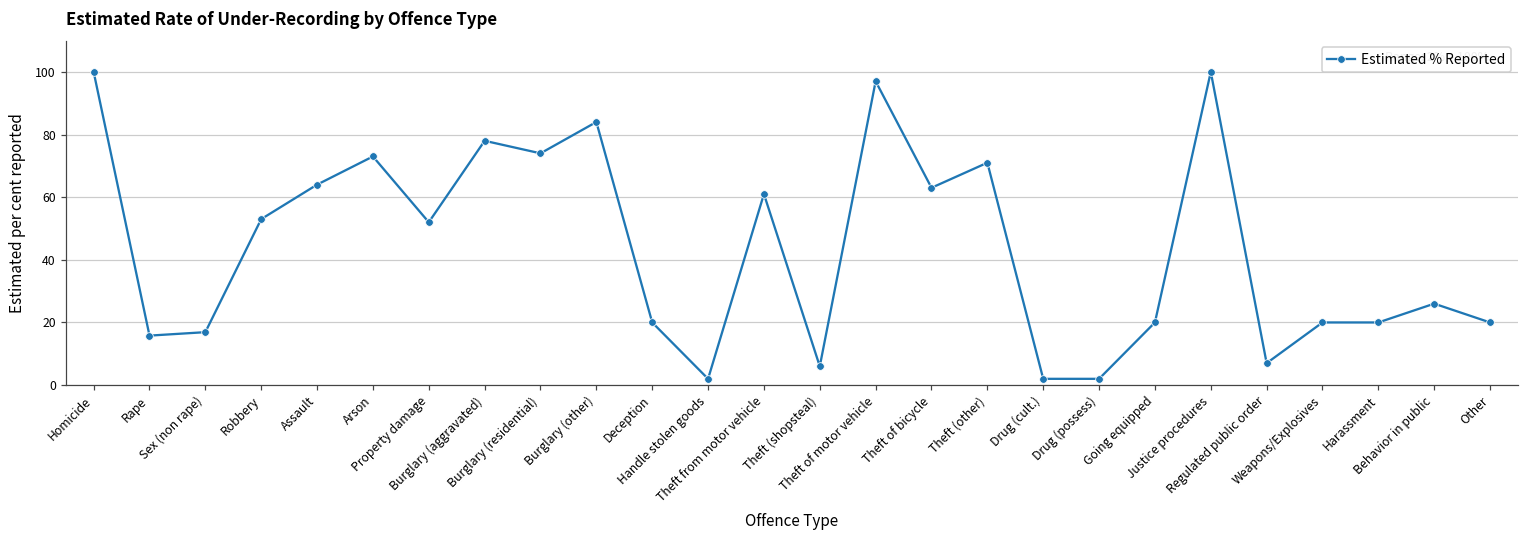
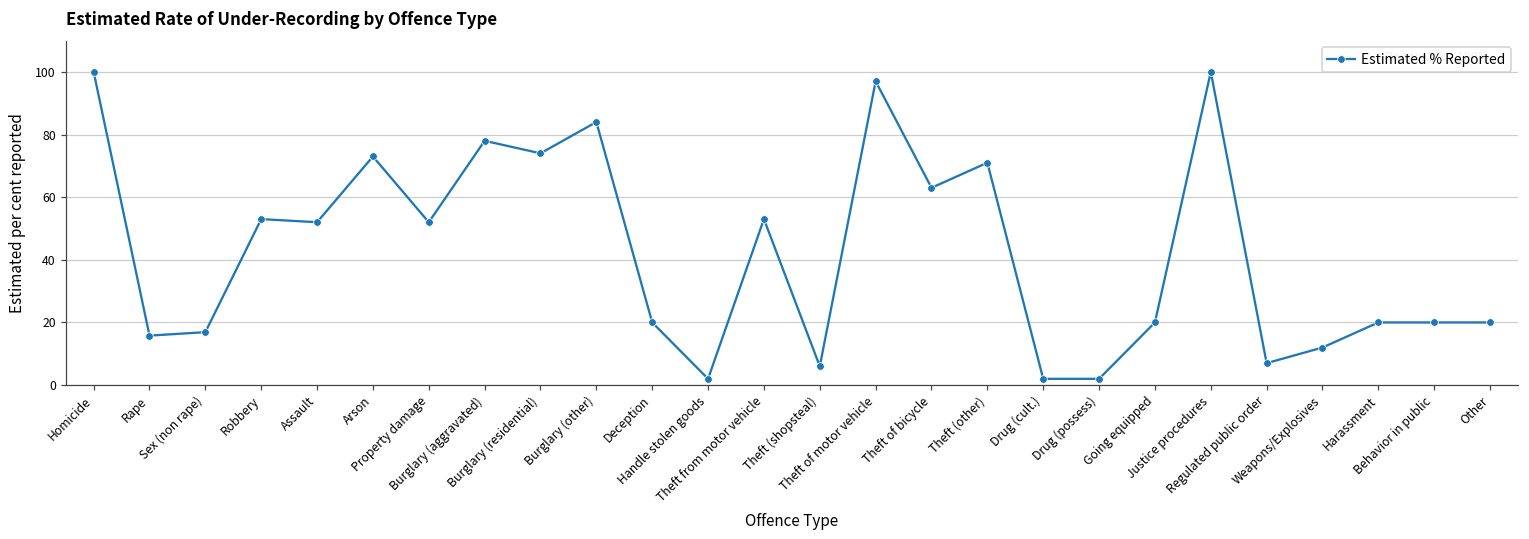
  {
    "Homicide": 100,
    "Rape": 16,
    "Sex (non rape)": 17,
    "Robbery": 53,
-   "Assault": 64,
+   "Assault": 52,
    "Arson": 73,
    "Property damage": 52,
    "Burglary (aggravated)": 78,
    "Burglary (residential)": 74,
    "Burglary (other)": 84,
    "Deception": 20,
    "Handle stolen goods": 2,
-   "Theft from motor vehicle": 61,
+   "Theft from motor vehicle": 53,
    "Theft (shopsteal)": 6,
    "Theft of motor vehicle": 97,
    "Theft of bicycle": 63,
    "Theft (other)": 71,
    "Drug (cult.)": 2,
    "Drug (possess)": 2,
    "Going equipped": 20,
    "Justice procedures": 100,
    "Regulated public order": 7,
-   "Weapons/Explosives": 20,
+   "Weapons/Explosives": 12,
    "Harassment": 20,
-   "Behavior in public": 26,
+   "Behavior in public": 20,
    "Other": 20
  }
